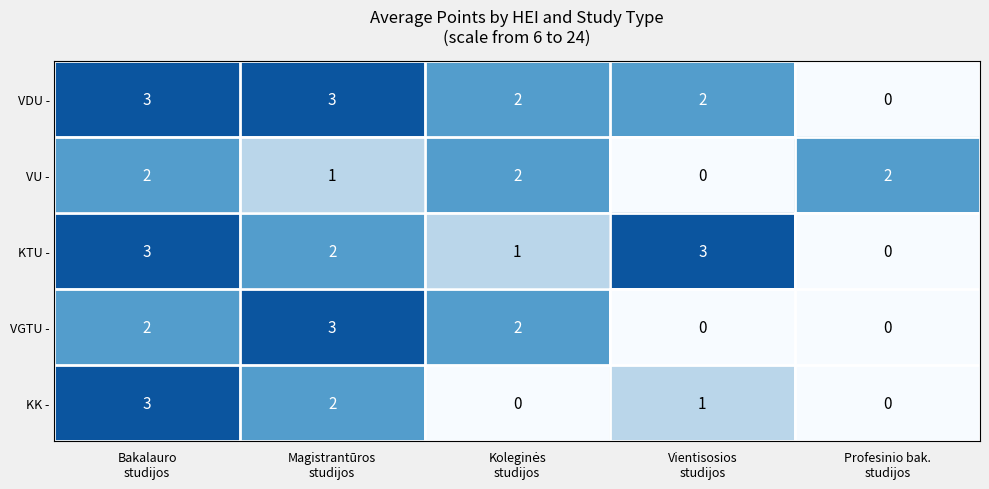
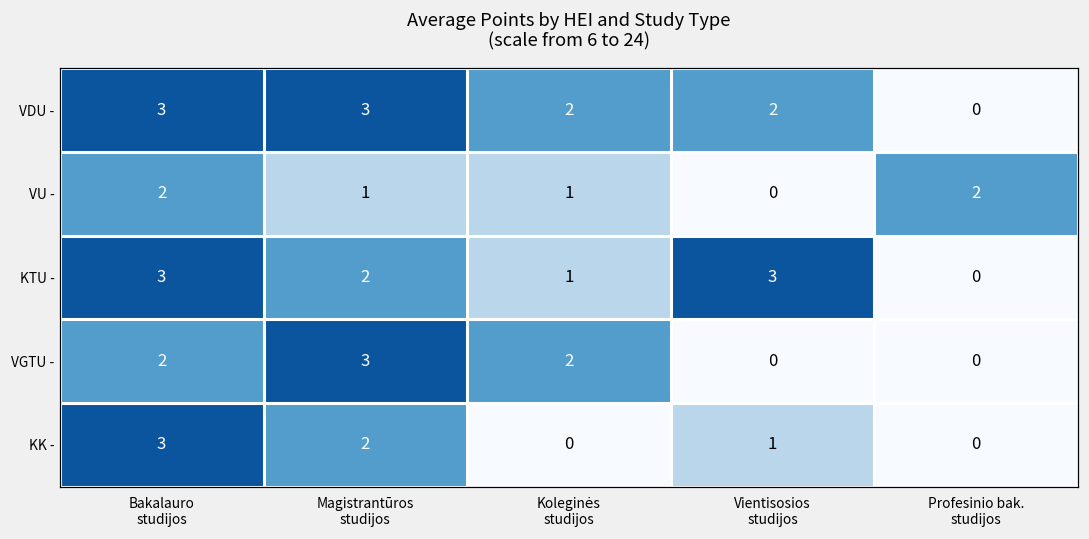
  {
    "VDU -": {
      "Bakalauro studijos": 3,
      "Magistrantūros studijos": 3,
      "Koleginės studijos": 2,
      "Vientisosios studijos": 2,
      "Profesinio bak. studijos": 0
    },
    "VU -": {
      "Bakalauro studijos": 2,
      "Magistrantūros studijos": 1,
-     "Koleginės studijos": 2,
+     "Koleginės studijos": 1,
      "Vientisosios studijos": 0,
      "Profesinio bak. studijos": 2
    },
    "KTU -": {
      "Bakalauro studijos": 3,
      "Magistrantūros studijos": 2,
      "Koleginės studijos": 1,
      "Vientisosios studijos": 3,
      "Profesinio bak. studijos": 0
    },
    "VGTU -": {
      "Bakalauro studijos": 2,
      "Magistrantūros studijos": 3,
      "Koleginės studijos": 2,
      "Vientisosios studijos": 0,
      "Profesinio bak. studijos": 0
    },
    "KK -": {
      "Bakalauro studijos": 3,
      "Magistrantūros studijos": 2,
      "Koleginės studijos": 0,
      "Vientisosios studijos": 1,
      "Profesinio bak. studijos": 0
    }
  }
